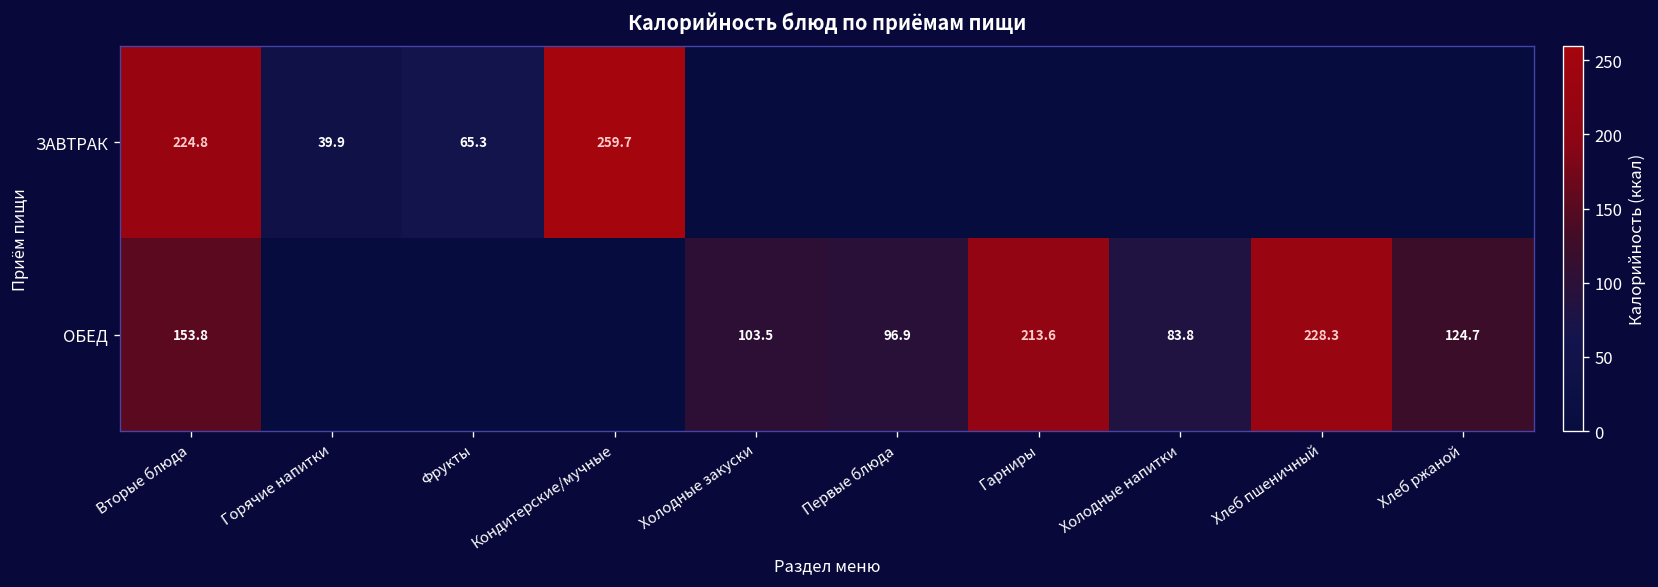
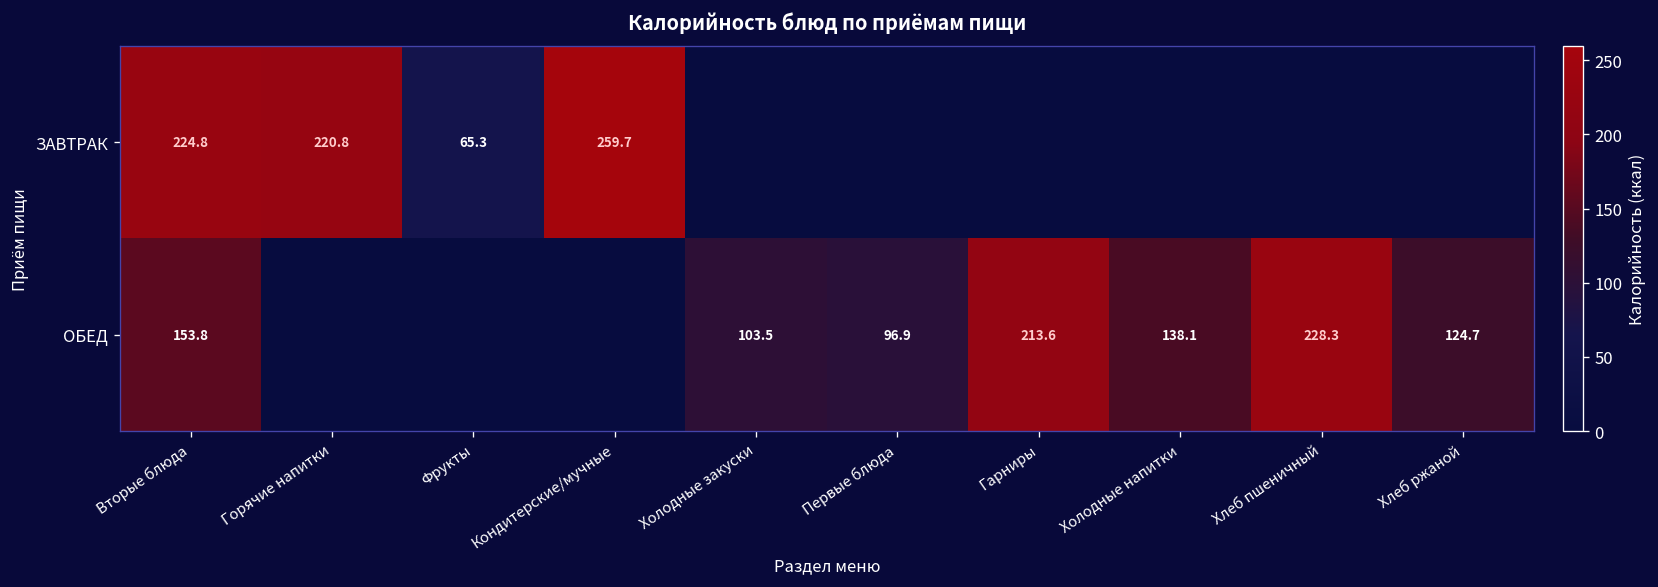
  {
    "ЗАВТРАК": {
      "Вторые блюда": 224.8,
-     "Горячие напитки": 39.9,
+     "Горячие напитки": 220.8,
      "Фрукты": 65.3,
      "Кондитерские/мучные": 259.7
    },
    "ОБЕД": {
      "Вторые блюда": 153.8,
      "Холодные закуски": 103.5,
      "Первые блюда": 96.9,
      "Гарниры": 213.6,
-     "Холодные напитки": 83.8,
+     "Холодные напитки": 138.1,
      "Хлеб пшеничный": 228.3,
      "Хлеб ржаной": 124.7
    }
  }
